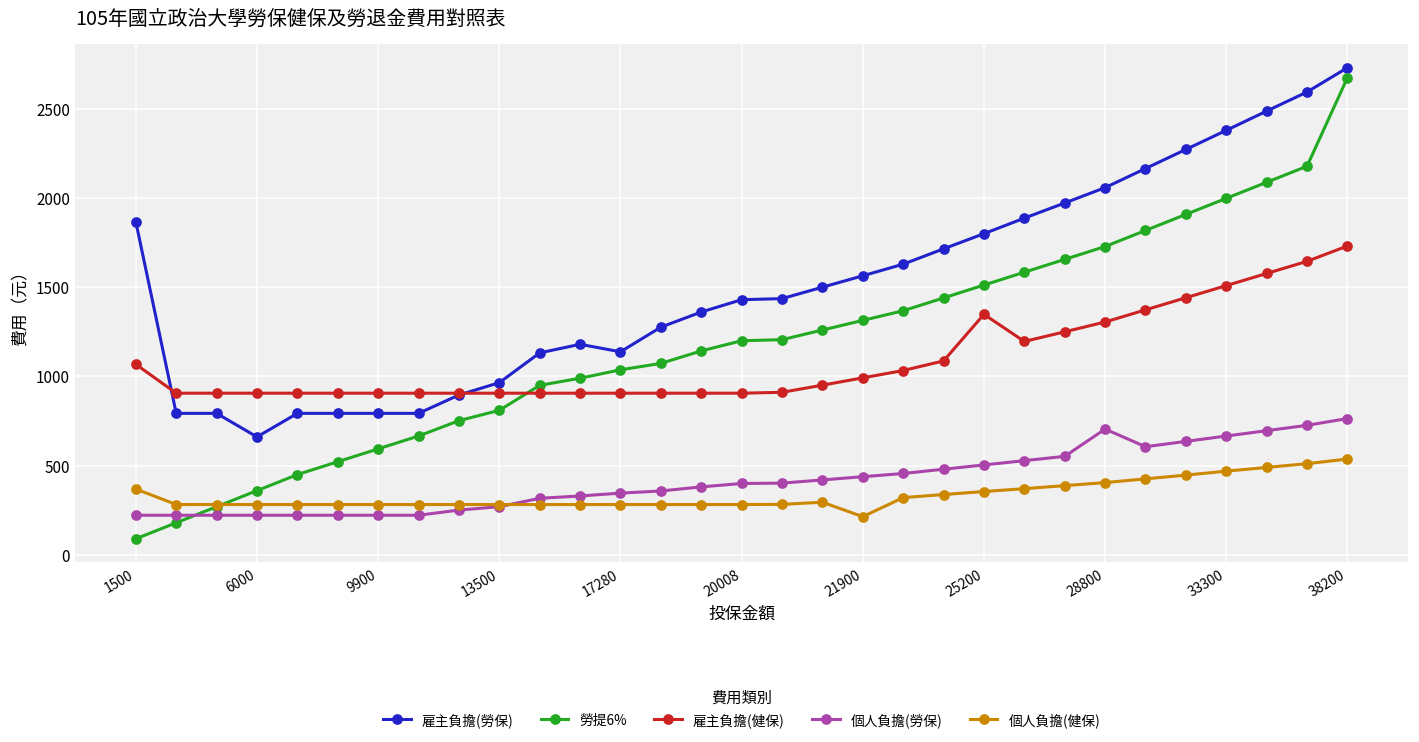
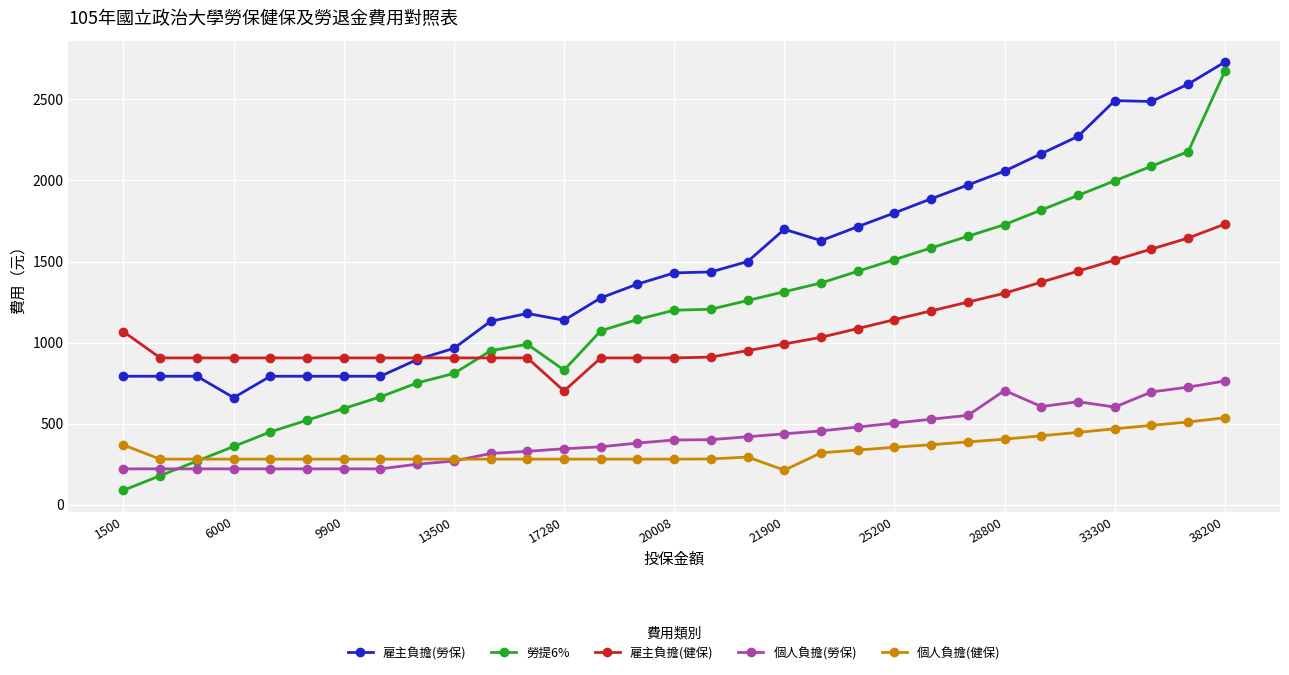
  {
    "雇主負擔(勞保)": {
-     "1500": 1870,
+     "1500": 790,
      "6000": 660,
      "9900": 790,
      "13500": 970,
      "17280": 1140,
      "20008": 1430,
-     "21900": 1560,
+     "21900": 1700,
      "25200": 1800,
      "28800": 2060,
-     "33300": 2380,
+     "33300": 2490,
      "38200": 2730
    },
    "勞提6%": {
      "1500": 90,
      "6000": 360,
      "9900": 590,
      "13500": 810,
-     "17280": 1040,
+     "17280": 830,
      "20008": 1200,
      "21900": 1310,
      "25200": 1510,
      "28800": 1730,
      "33300": 2000,
      "38200": 2670
    },
    "雇主負擔(健保)": {
      "1500": 1070,
      "6000": 910,
      "9900": 910,
      "13500": 910,
-     "17280": 910,
+     "17280": 700,
      "20008": 910,
      "21900": 990,
-     "25200": 1350,
+     "25200": 1140,
      "28800": 1310,
      "33300": 1510,
      "38200": 1730
    },
    "個人負擔(勞保)": {
      "1500": 220,
      "6000": 220,
      "9900": 220,
      "17280": 350,
      "20008": 400,
      "21900": 440,
      "25200": 500,
      "28800": 710,
-     "33300": 670,
+     "33300": 600,
      "38200": 760
    },
    "個人負擔(健保)": {
      "1500": 370,
      "6000": 280,
      "9900": 280,
      "17280": 280,
      "20008": 280,
      "21900": 210,
      "25200": 360,
      "28800": 410,
      "33300": 470,
      "38200": 540
    }
  }
